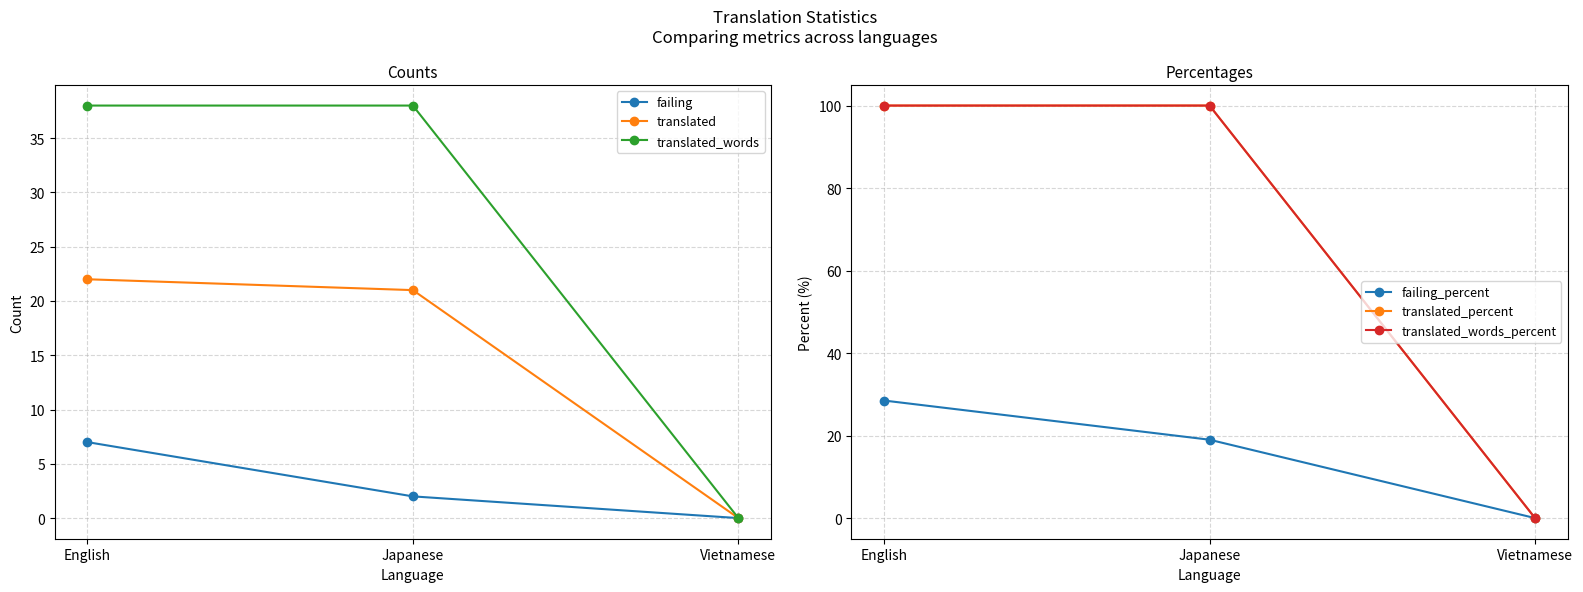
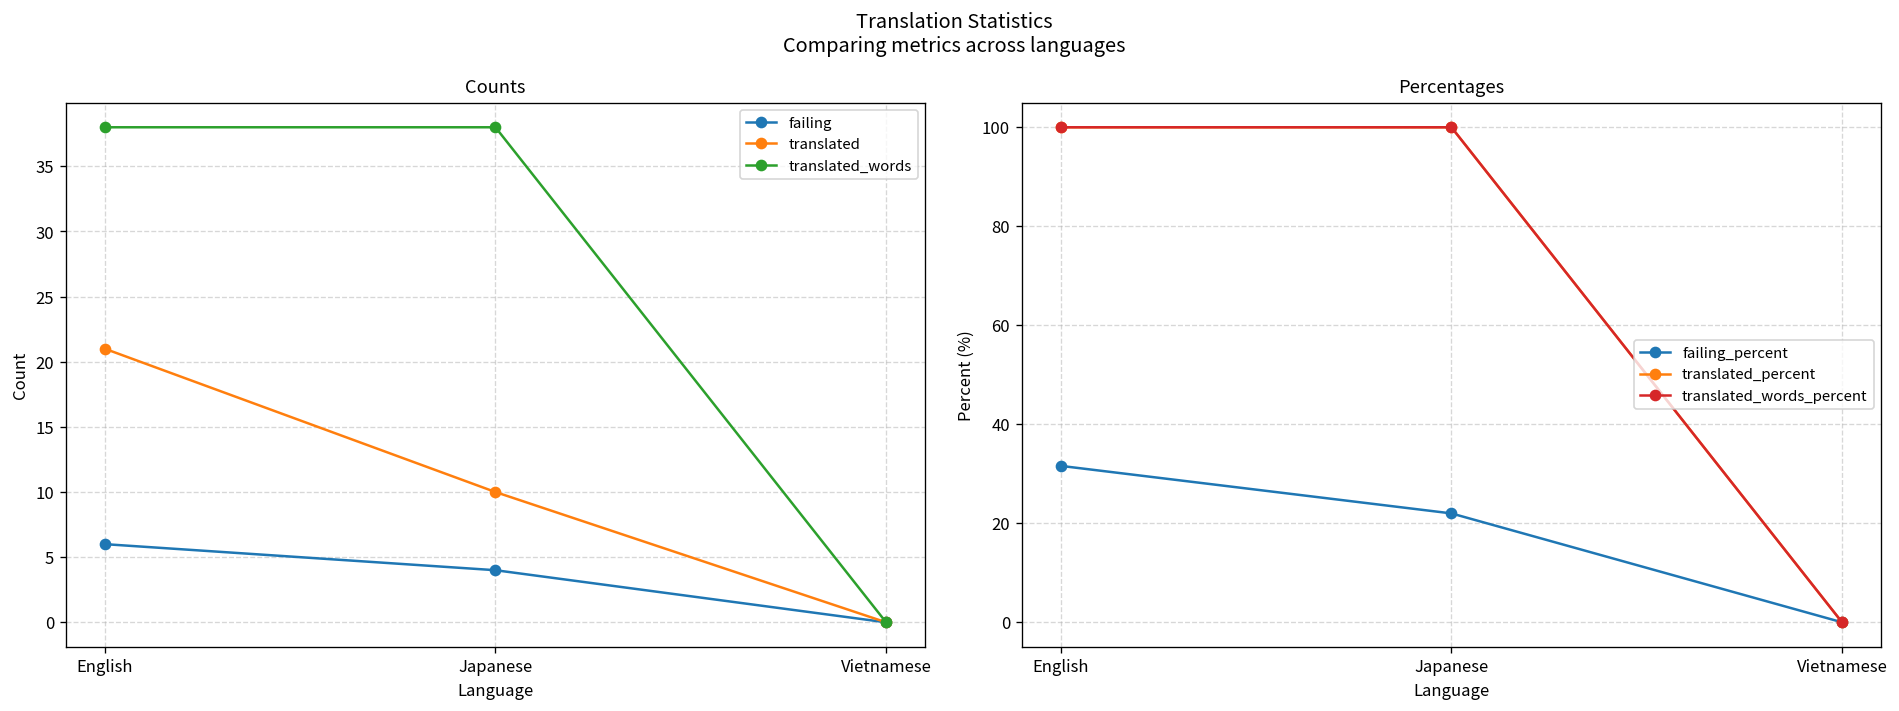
  {
    "Counts": {
      "failing": {
-       "English": 7,
-       "Japanese": 2
+       "English": 6,
+       "Japanese": 4
      },
      "translated": {
-       "English": 22,
-       "Japanese": 21
+       "English": 21,
+       "Japanese": 10
      },
      "translated_words": {
        "English": 38,
        "Japanese": 38
      }
    },
    "Percentages": {
      "failing_percent": {
-       "English": 29,
-       "Japanese": 19
+       "English": 32,
+       "Japanese": 22
      },
      "translated_words_percent": {
        "English": 100,
        "Japanese": 100
      }
    }
  }
